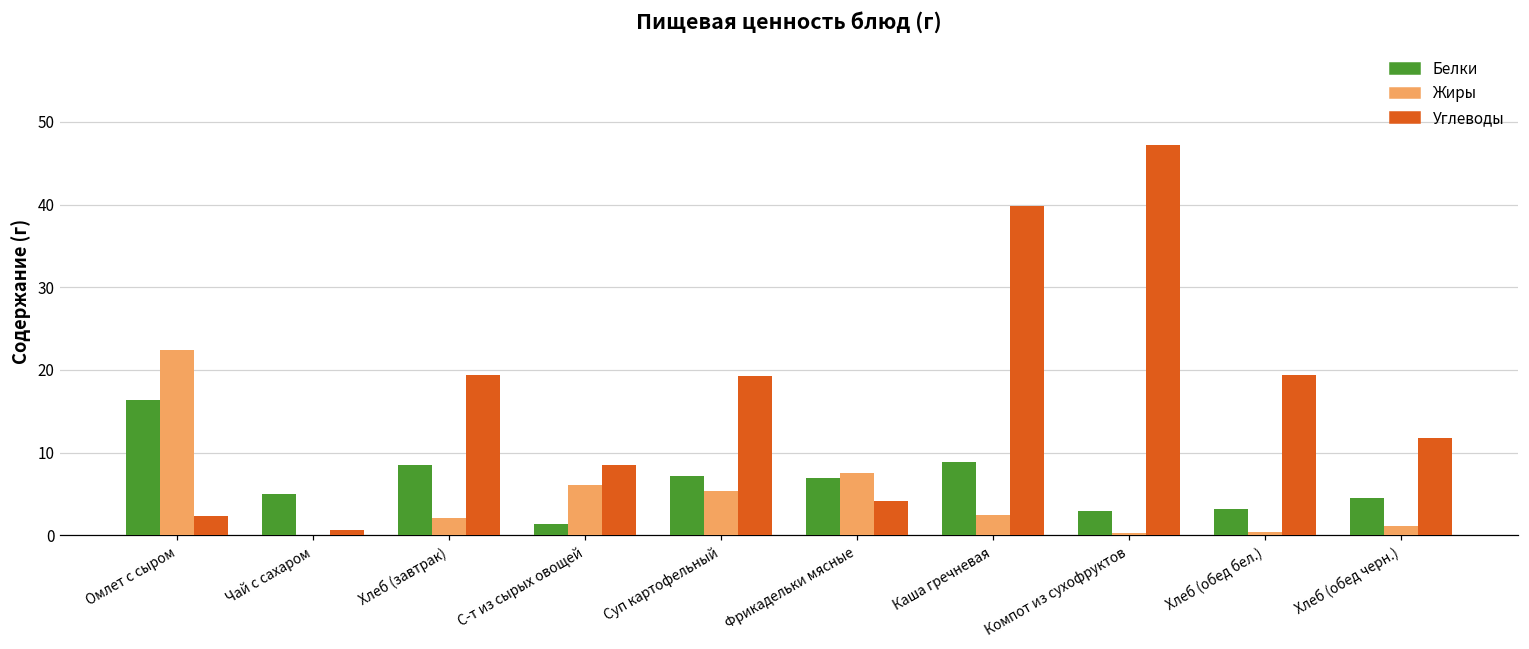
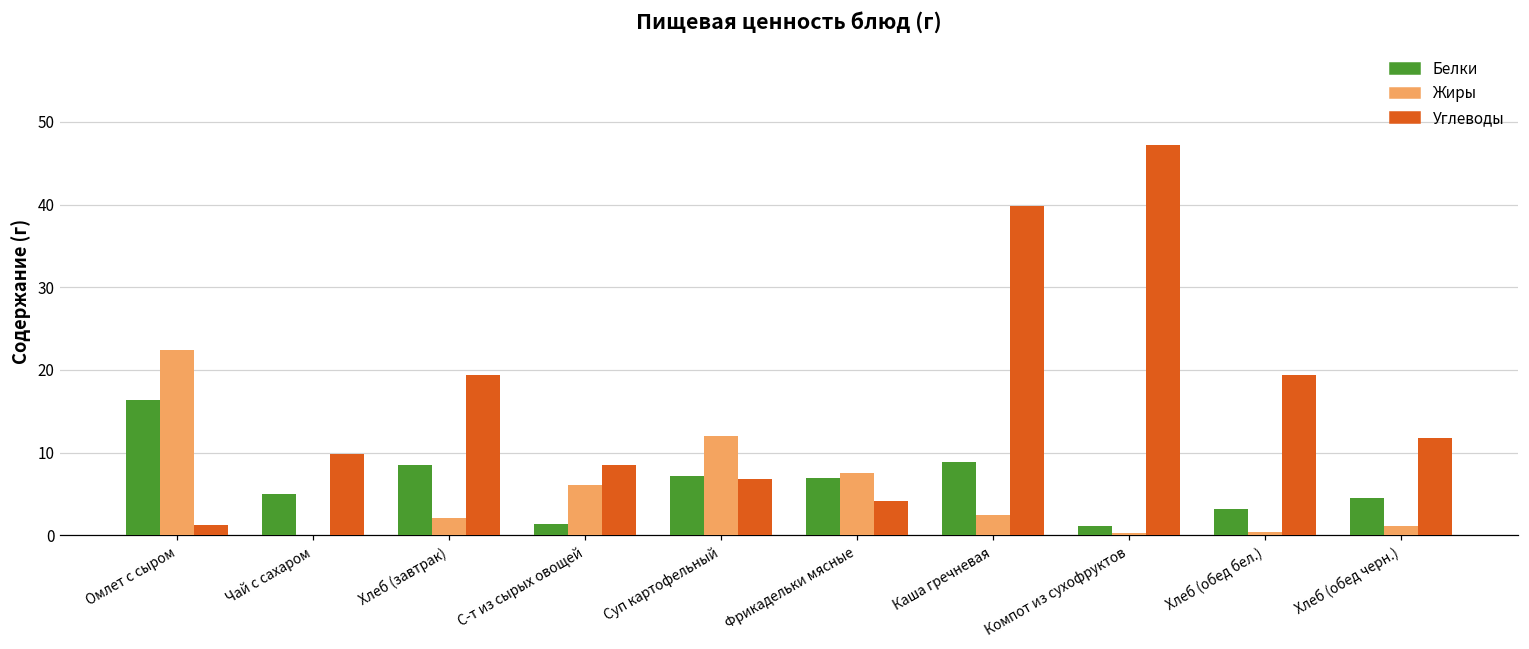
  {
    "Белки": {
      "Омлет с сыром": 16,
      "Чай с сахаром": 5,
      "Хлеб (завтрак)": 8,
      "С-т из сырых овощей": 1,
      "Суп картофельный": 7,
      "Фрикадельки мясные": 7,
      "Каша гречневая": 9,
-     "Компот из сухофруктов": 3,
+     "Компот из сухофруктов": 1,
      "Хлеб (обед бел.)": 3,
      "Хлеб (обед черн.)": 4
    },
    "Жиры": {
      "Омлет с сыром": 22,
      "Чай с сахаром": 0,
      "Хлеб (завтрак)": 2,
      "С-т из сырых овощей": 6,
-     "Суп картофельный": 5,
+     "Суп картофельный": 12,
      "Фрикадельки мясные": 7,
      "Каша гречневая": 2,
      "Хлеб (обед бел.)": 0,
      "Хлеб (обед черн.)": 1
    },
    "Углеводы": {
-     "Омлет с сыром": 2,
-     "Чай с сахаром": 1,
+     "Омлет с сыром": 1,
+     "Чай с сахаром": 10,
      "Хлеб (завтрак)": 19,
      "С-т из сырых овощей": 9,
-     "Суп картофельный": 19,
+     "Суп картофельный": 7,
      "Фрикадельки мясные": 4,
      "Каша гречневая": 40,
      "Компот из сухофруктов": 47,
      "Хлеб (обед бел.)": 19,
      "Хлеб (обед черн.)": 12
    }
  }
